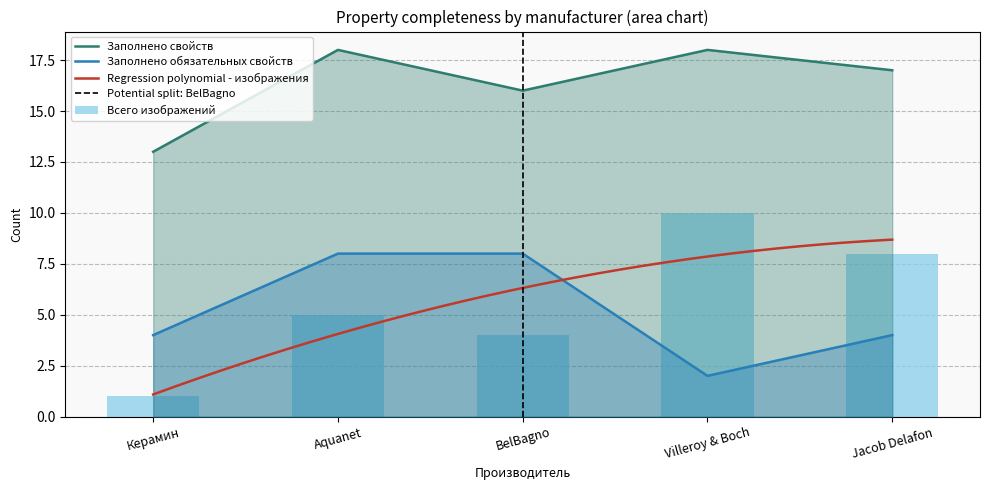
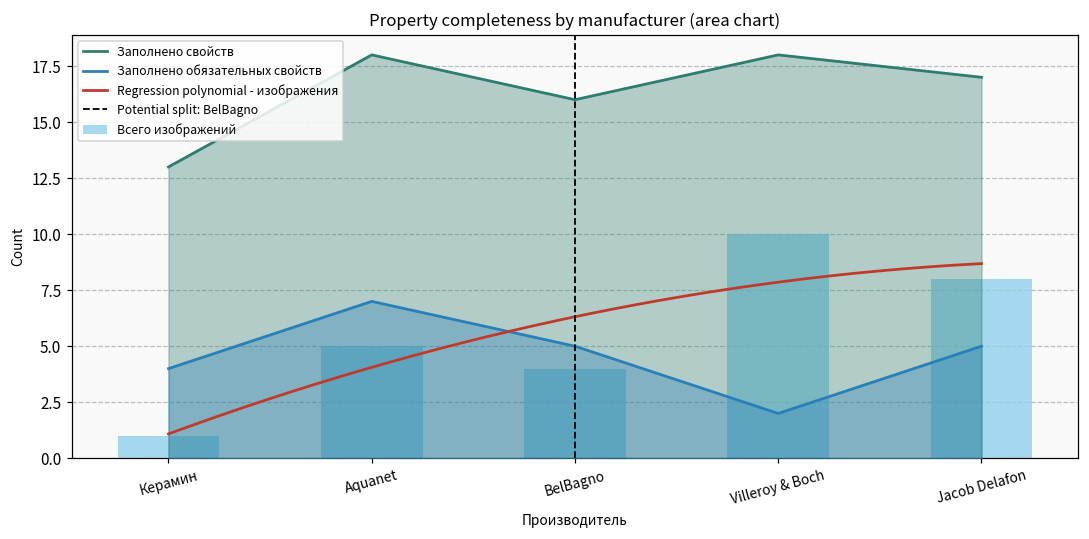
  {
    "Заполнено свойств": {
      "Керамин": 13,
      "Aquanet": 18,
      "BelBagno": 16,
      "Villeroy & Boch": 18,
      "Jacob Delafon": 17
    },
    "Всего изображений": {
      "Керамин": 1,
      "Aquanet": 5,
      "BelBagno": 4,
      "Villeroy & Boch": 10,
      "Jacob Delafon": 8
    },
    "Заполнено обязательных свойств": {
      "Керамин": 4,
-     "Aquanet": 8,
-     "BelBagno": 8,
+     "Aquanet": 7,
+     "BelBagno": 5,
      "Villeroy & Boch": 2,
-     "Jacob Delafon": 4
+     "Jacob Delafon": 5
    },
    "Regression polynomial - изображения": {
      "Керамин": 1,
      "Jacob Delafon": 8.7
    }
  }
